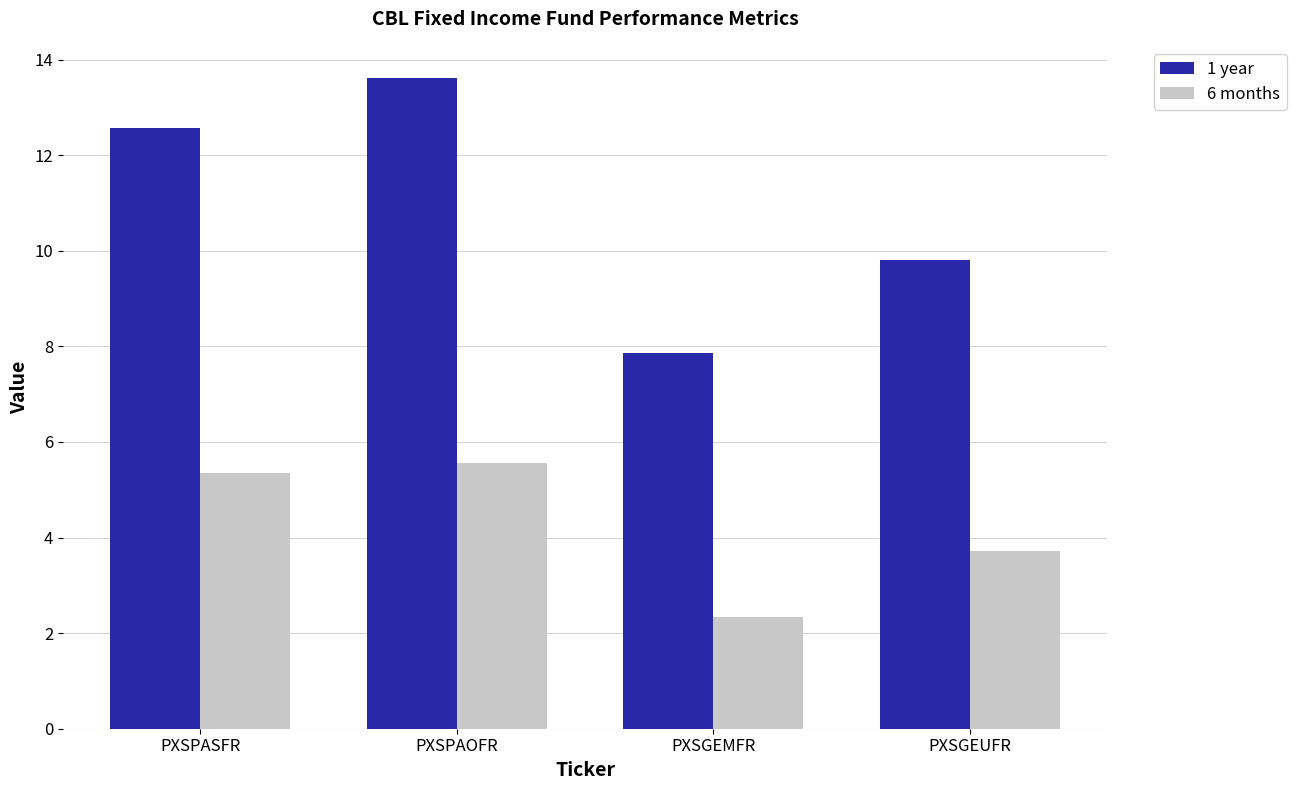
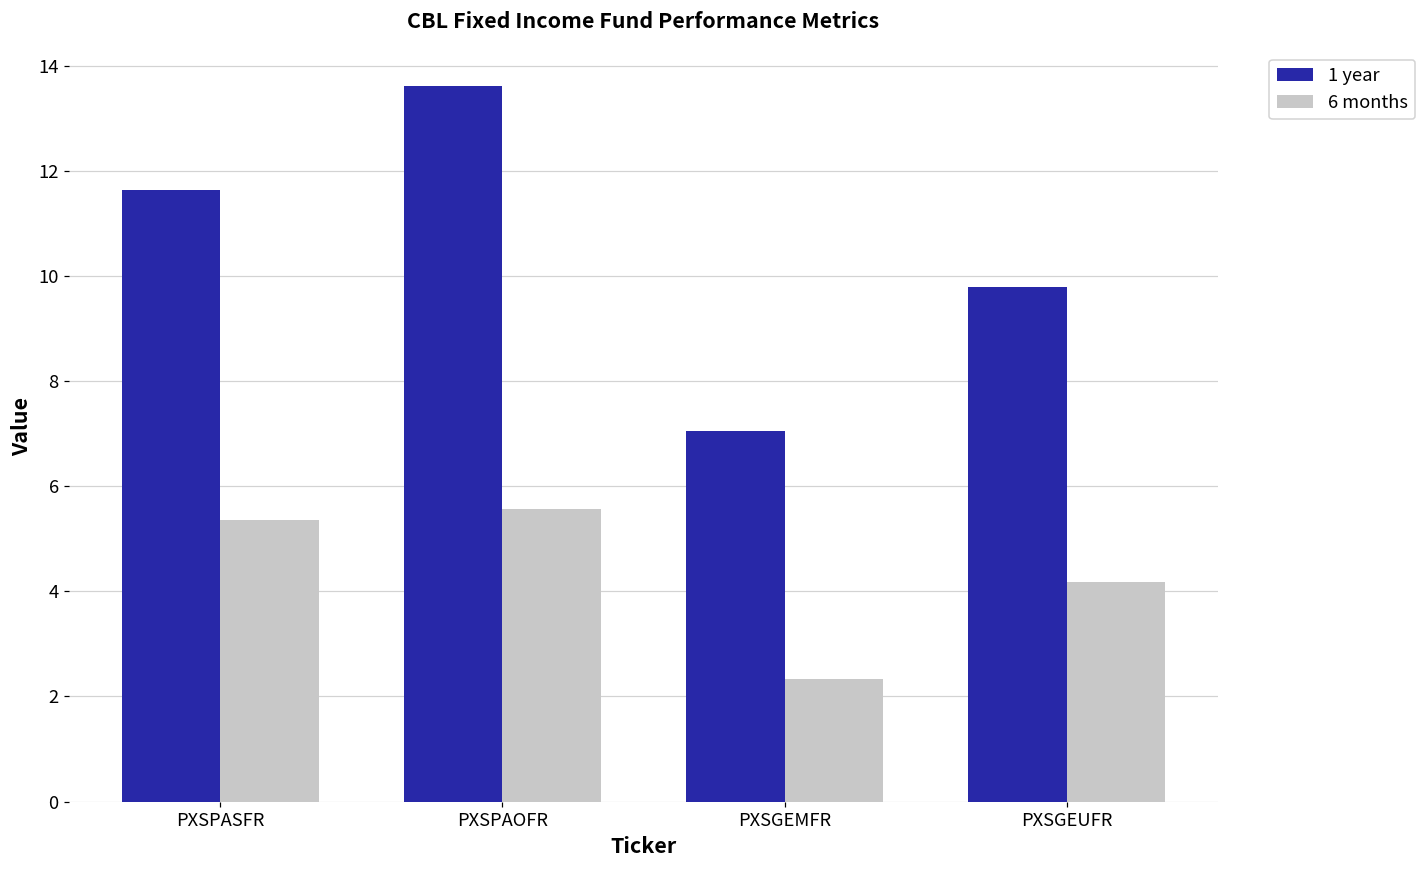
  {
    "1 year": {
-     "PXSPASFR": 12.6,
+     "PXSPASFR": 11.6,
      "PXSPAOFR": 13.6,
-     "PXSGEMFR": 7.9,
+     "PXSGEMFR": 7.1,
      "PXSGEUFR": 9.8
    },
    "6 months": {
      "PXSPASFR": 5.4,
      "PXSPAOFR": 5.6,
      "PXSGEMFR": 2.3,
-     "PXSGEUFR": 3.7
+     "PXSGEUFR": 4.2
    }
  }
